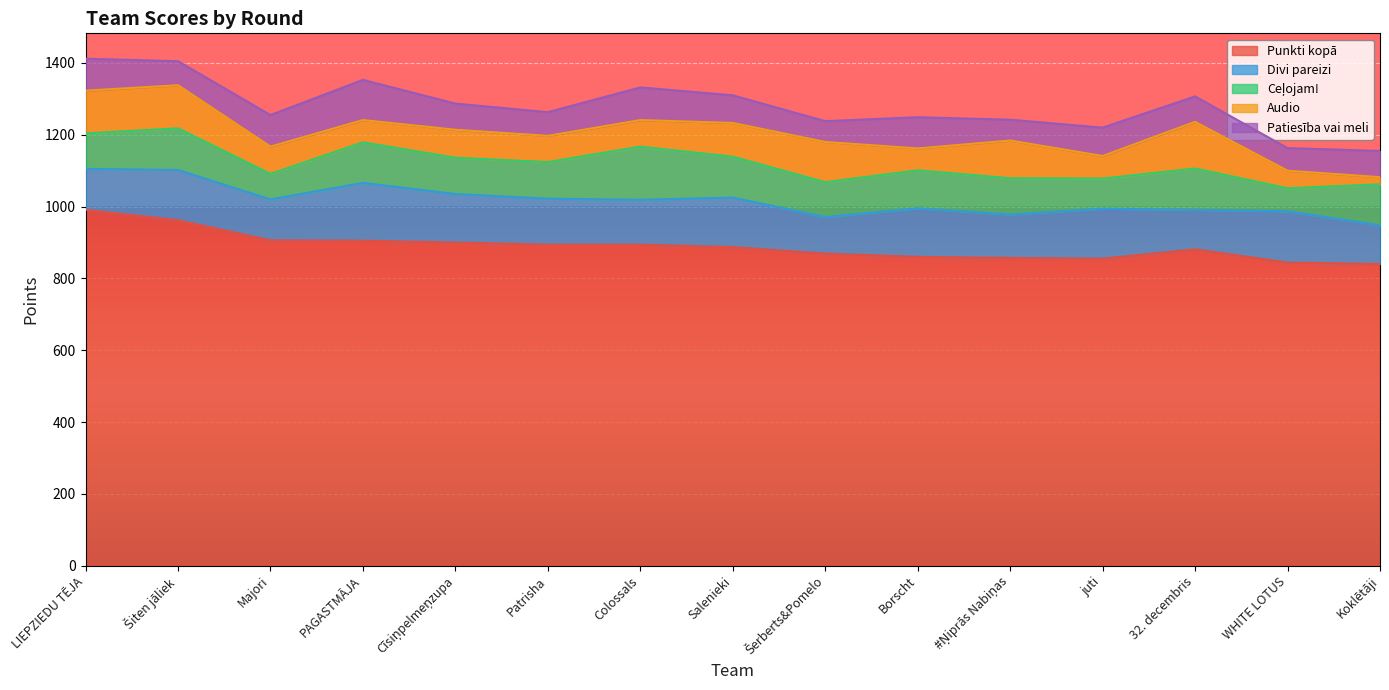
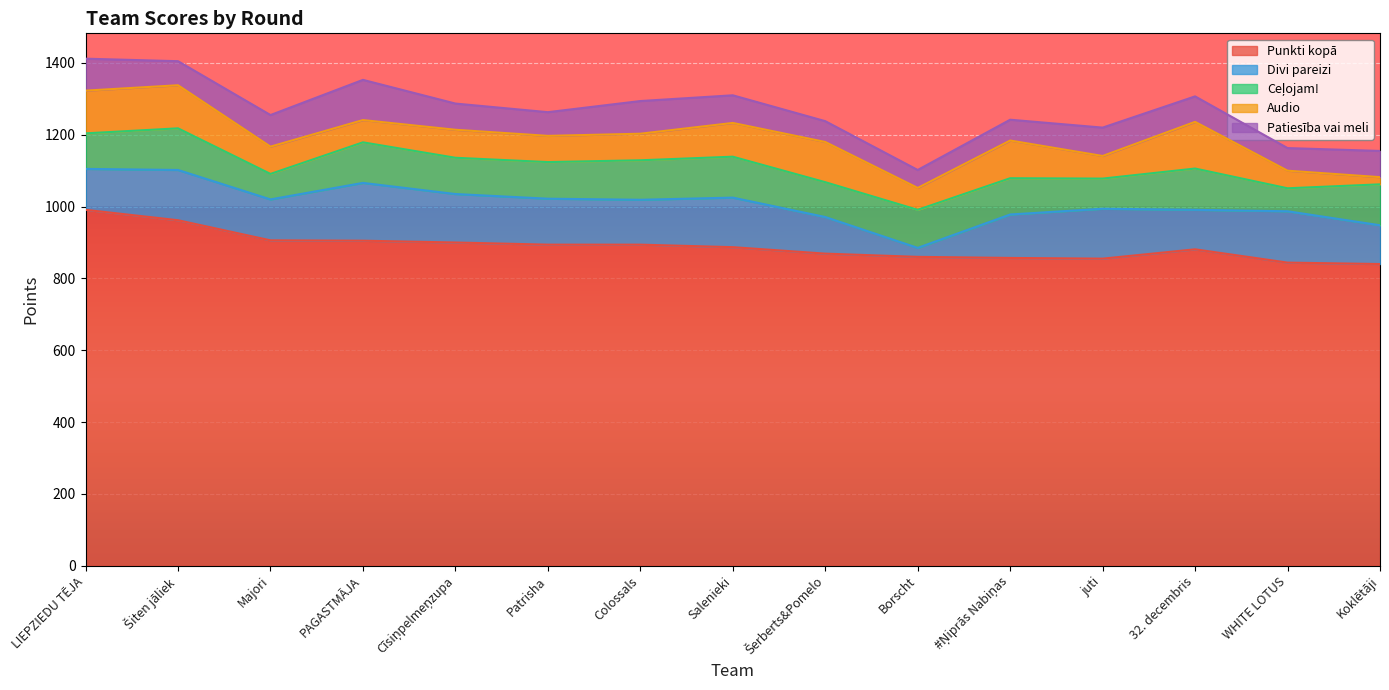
  {
    "Punkti kopā": {
      "LIEPZIEDU TĒJA": 990,
      "Šiten jāliek": 960,
      "Majori": 910,
      "PAGASTMĀJA": 910,
      "Cīsiņpelmeņzupa": 900,
      "Patrisha": 890,
      "Colossals": 890,
      "Salenieki": 890,
      "Šerberts&Pomelo": 870,
      "Borscht": 860,
      "#Ņiprās Nabiņas": 860,
      "juti": 860,
      "32. decembris": 880,
      "WHITE LOTUS": 840,
      "Koklētāji": 840
    },
    "Divi pareizi": {
      "LIEPZIEDU TĒJA": 110,
      "Šiten jāliek": 140,
      "Majori": 110,
      "PAGASTMĀJA": 160,
      "Cīsiņpelmeņzupa": 140,
      "Patrisha": 130,
      "Colossals": 130,
      "Salenieki": 140,
      "Šerberts&Pomelo": 100,
-     "Borscht": 140,
+     "Borscht": 30,
      "#Ņiprās Nabiņas": 120,
      "juti": 140,
      "32. decembris": 110,
      "WHITE LOTUS": 140,
      "Koklētāji": 110
    },
    "Ceļojam!": {
      "LIEPZIEDU TĒJA": 100,
      "Šiten jāliek": 120,
      "Majori": 70,
      "PAGASTMĀJA": 110,
      "Cīsiņpelmeņzupa": 100,
      "Patrisha": 100,
-     "Colossals": 150,
+     "Colossals": 110,
      "Salenieki": 110,
      "Šerberts&Pomelo": 100,
      "Borscht": 110,
      "#Ņiprās Nabiņas": 100,
      "juti": 80,
      "32. decembris": 120,
      "WHITE LOTUS": 60,
      "Koklētāji": 110
    },
    "Audio": {
      "LIEPZIEDU TĒJA": 120,
      "Šiten jāliek": 120,
      "Majori": 80,
      "PAGASTMĀJA": 60,
      "Cīsiņpelmeņzupa": 80,
      "Patrisha": 70,
      "Colossals": 70,
      "Salenieki": 90,
      "Šerberts&Pomelo": 110,
      "Borscht": 60,
      "#Ņiprās Nabiņas": 110,
      "juti": 60,
      "32. decembris": 130,
      "WHITE LOTUS": 50,
      "Koklētāji": 20
    },
    "Patiesība vai meli": {
      "LIEPZIEDU TĒJA": 90,
      "Šiten jāliek": 70,
      "Majori": 90,
      "PAGASTMĀJA": 110,
      "Cīsiņpelmeņzupa": 70,
      "Patrisha": 70,
      "Colossals": 90,
      "Salenieki": 80,
      "Šerberts&Pomelo": 60,
-     "Borscht": 90,
+     "Borscht": 50,
      "#Ņiprās Nabiņas": 60,
      "juti": 80,
      "32. decembris": 70,
      "WHITE LOTUS": 60,
      "Koklētāji": 70
    }
  }
